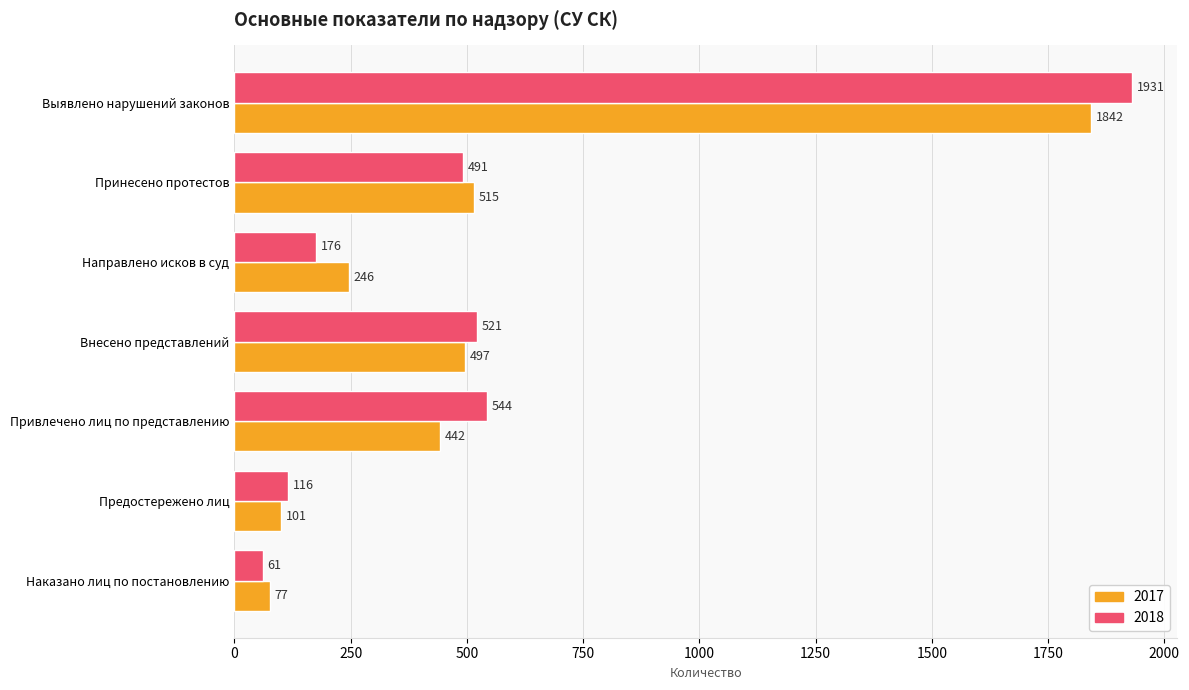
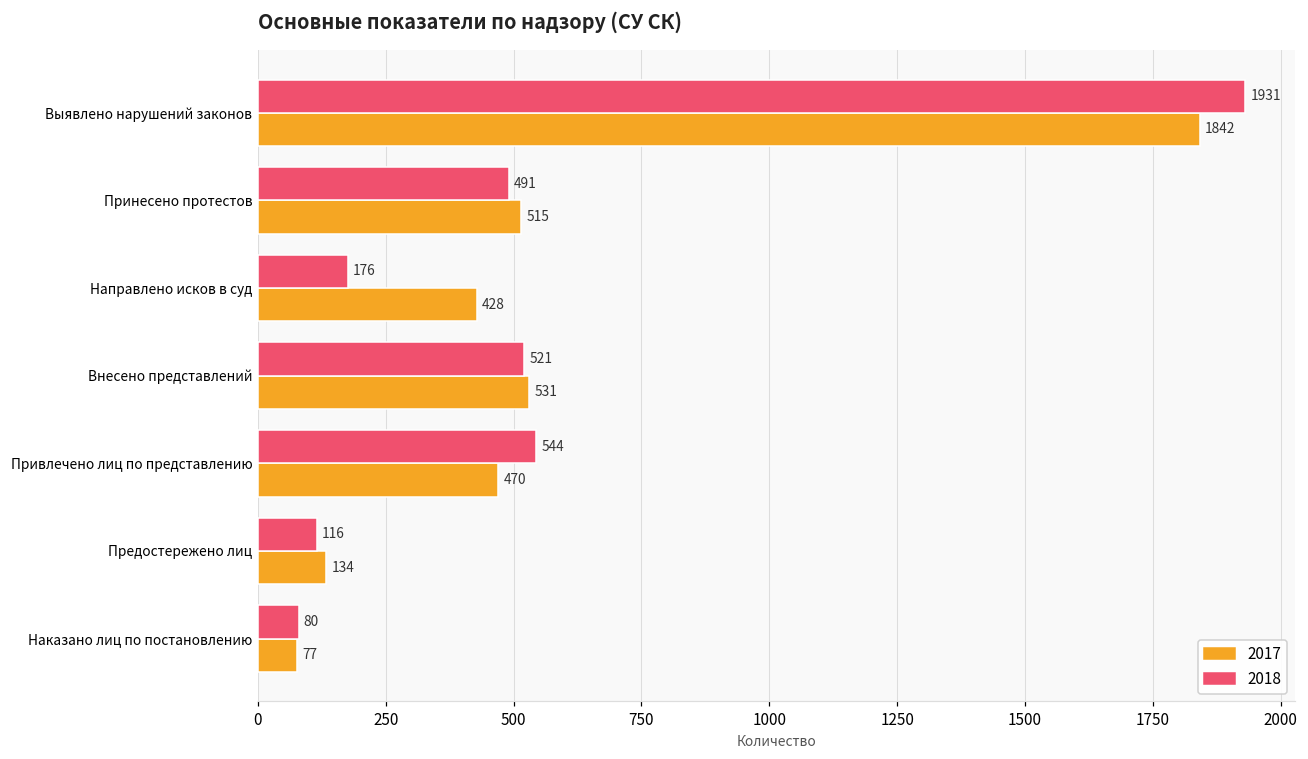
  {
    "2017": {
      "Выявлено нарушений законов": 1842,
      "Принесено протестов": 515,
-     "Направлено исков в суд": 246,
-     "Внесено представлений": 497,
-     "Привлечено лиц по представлению": 442,
-     "Предостережено лиц": 101,
+     "Направлено исков в суд": 428,
+     "Внесено представлений": 531,
+     "Привлечено лиц по представлению": 470,
+     "Предостережено лиц": 134,
      "Наказано лиц по постановлению": 77
    },
    "2018": {
      "Выявлено нарушений законов": 1931,
      "Принесено протестов": 491,
      "Направлено исков в суд": 176,
      "Внесено представлений": 521,
      "Привлечено лиц по представлению": 544,
      "Предостережено лиц": 116,
-     "Наказано лиц по постановлению": 61
+     "Наказано лиц по постановлению": 80
    }
  }
